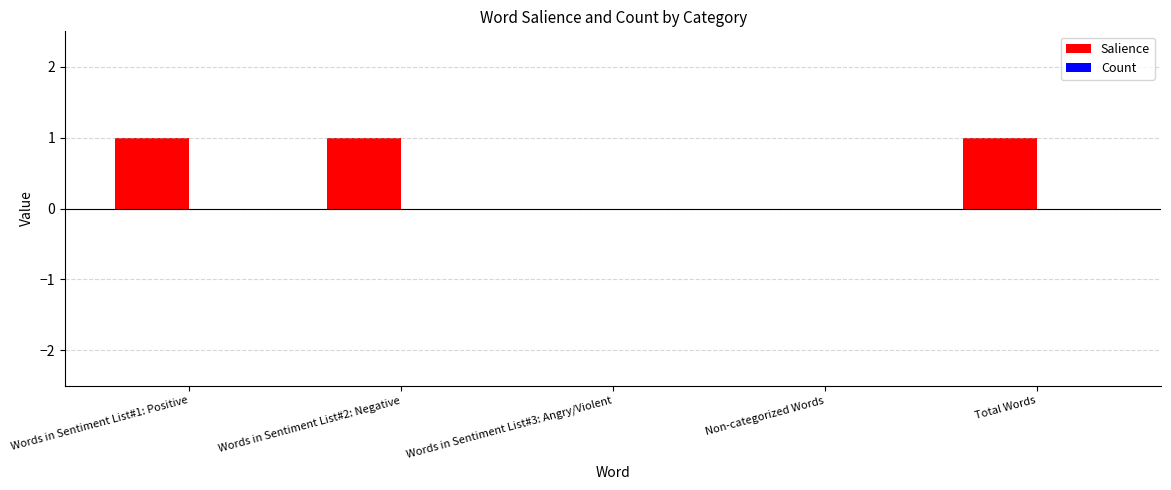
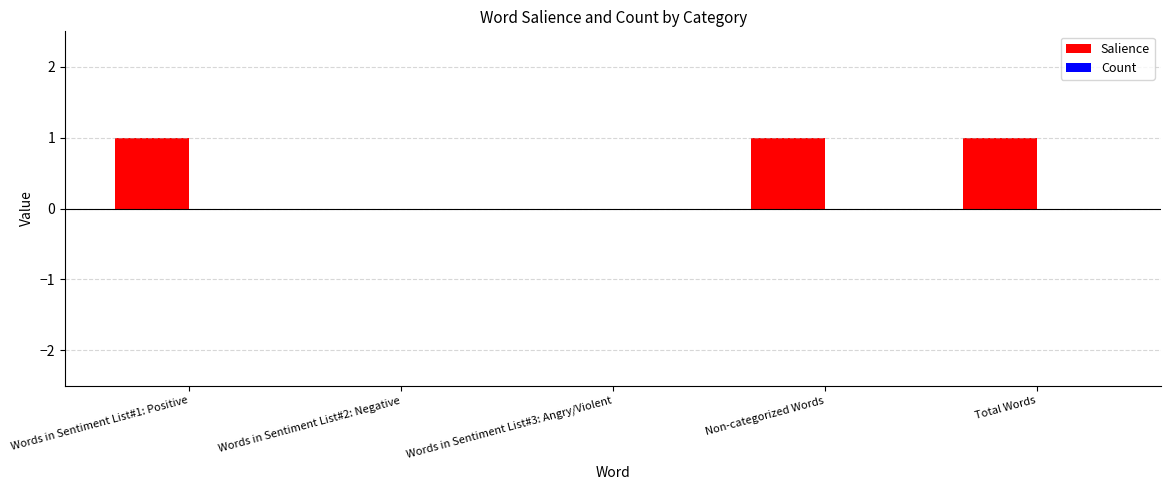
  {
    "Salience": {
      "Words in Sentiment List#1: Positive": 1,
-     "Words in Sentiment List#2: Negative": 1,
+     "Words in Sentiment List#2: Negative": 0,
      "Words in Sentiment List#3: Angry/Violent": 0,
-     "Non-categorized Words": 0,
+     "Non-categorized Words": 1,
      "Total Words": 1
    },
    "Count": {
      "Words in Sentiment List#1: Positive": 0,
      "Words in Sentiment List#2: Negative": 0,
      "Words in Sentiment List#3: Angry/Violent": 0,
      "Non-categorized Words": 0,
      "Total Words": 0
    }
  }
